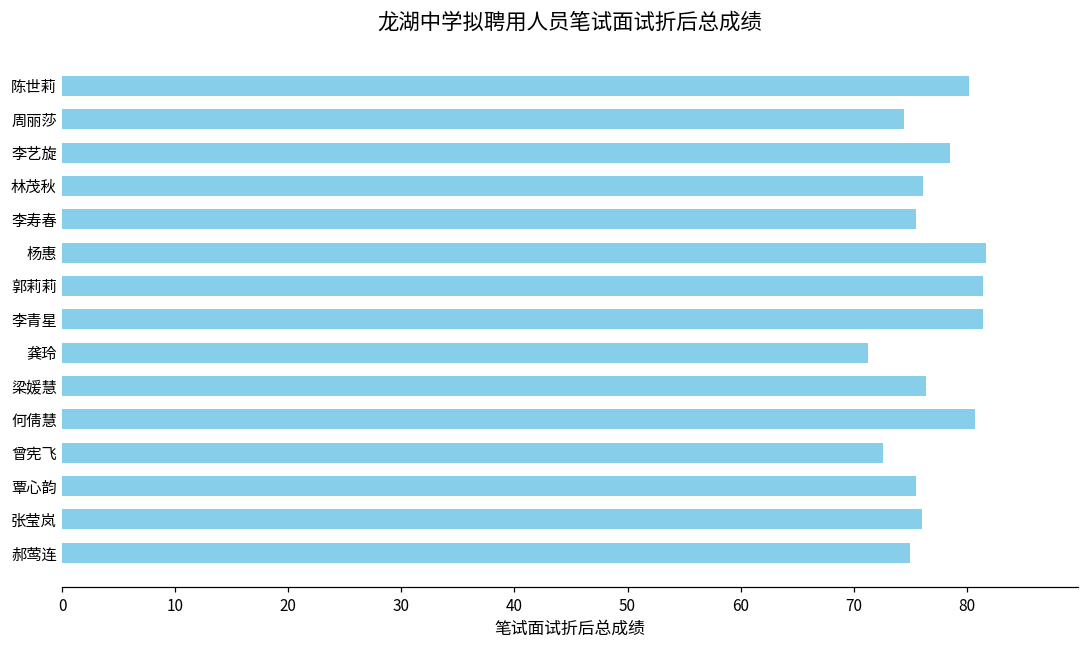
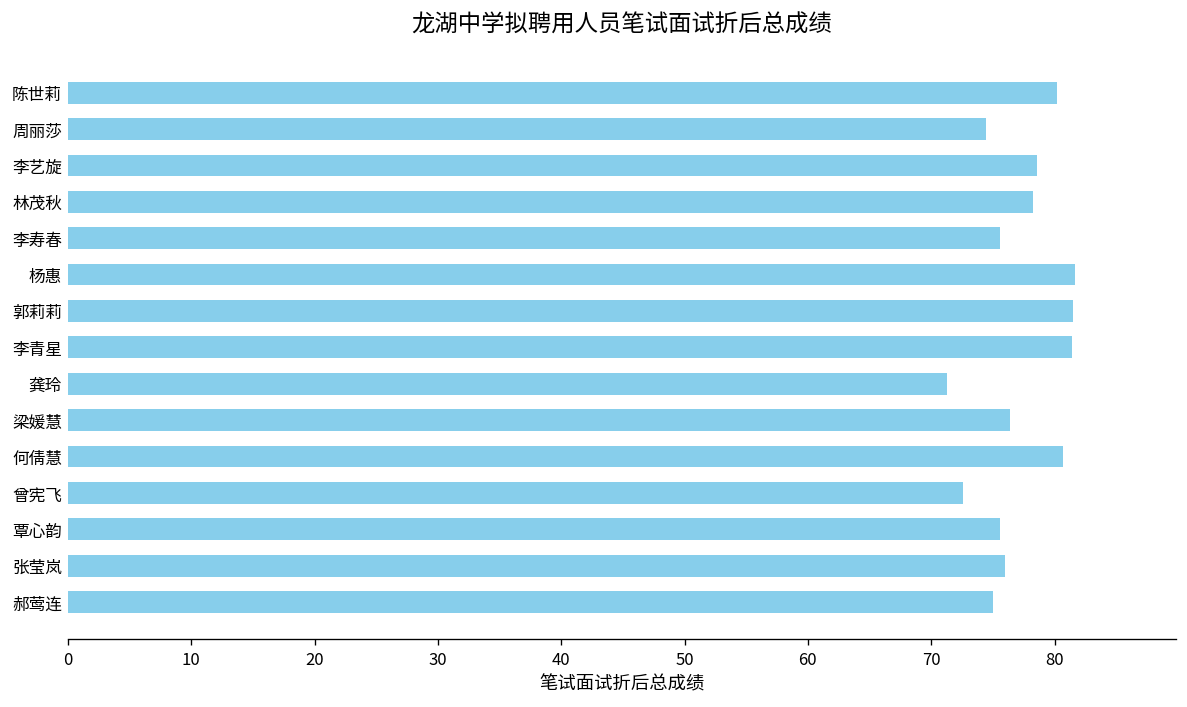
  {
    "陈世莉": 80.2,
    "周丽莎": 74.5,
    "李艺旋": 78.6,
-   "林茂秋": 76.1,
+   "林茂秋": 78.3,
    "李寿春": 75.5,
    "杨惠": 81.7,
    "郭莉莉": 81.5,
    "李青星": 81.4,
    "龚玲": 71.3,
    "梁媛慧": 76.4,
    "何倩慧": 80.7,
    "曾宪飞": 72.6,
    "覃心韵": 75.6,
    "张莹岚": 76.0,
    "郝莺连": 75.0
  }
